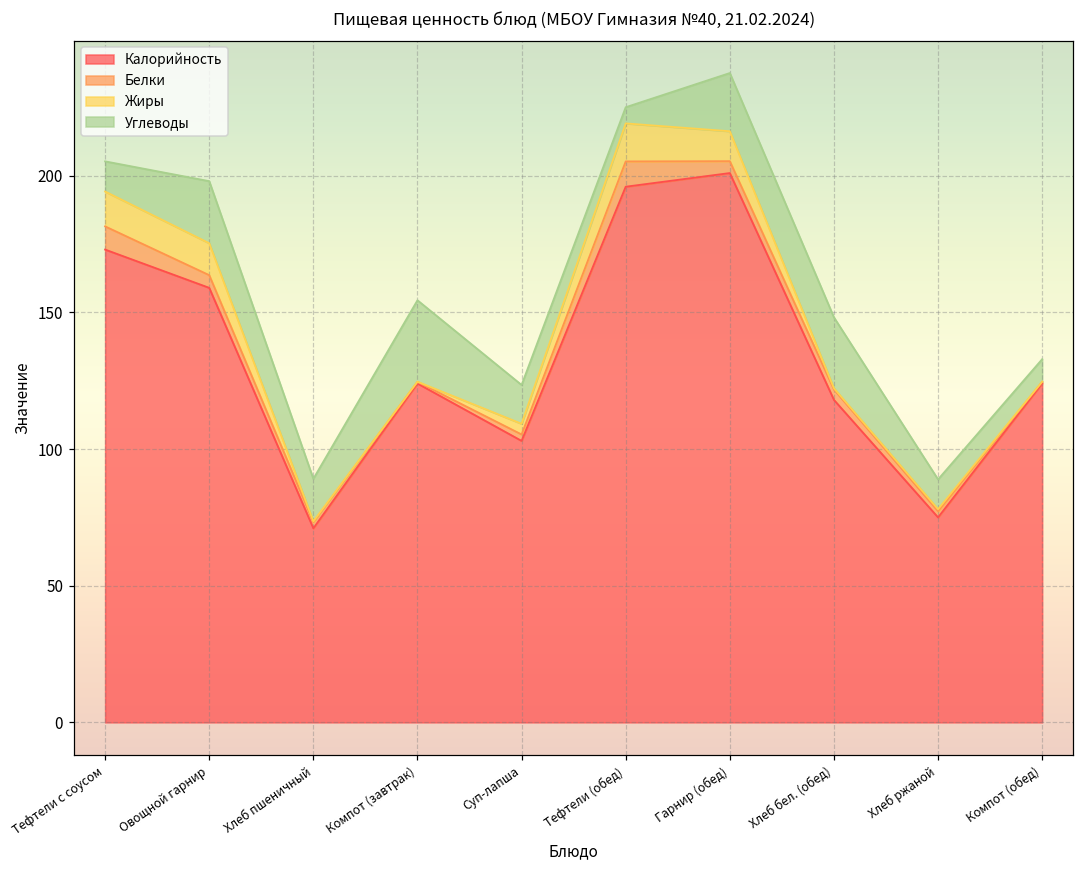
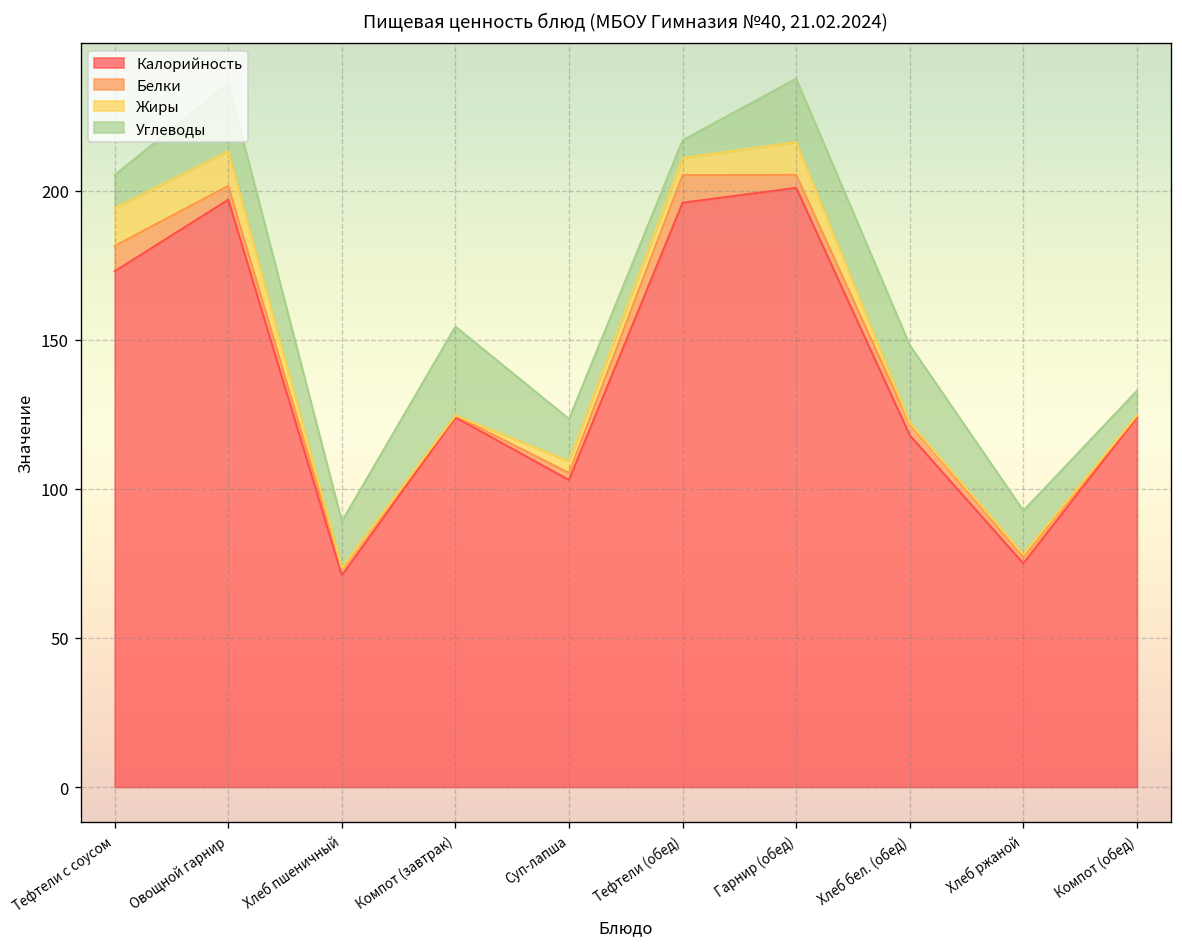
  {
    "Калорийность": {
      "Тефтели с соусом": 173,
-     "Овощной гарнир": 159,
+     "Овощной гарнир": 197,
      "Хлеб пшеничный": 71,
      "Суп-лапша": 103,
      "Тефтели (обед)": 196,
      "Гарнир (обед)": 201,
      "Хлеб бел. (обед)": 118,
      "Хлеб ржаной": 75
    },
    "Белки": {
      "Тефтели с соусом": 8,
      "Овощной гарнир": 5,
      "Суп-лапша": 2,
      "Тефтели (обед)": 9,
      "Гарнир (обед)": 4
    },
    "Жиры": {
      "Тефтели с соусом": 13,
      "Овощной гарнир": 12,
      "Суп-лапша": 4,
-     "Тефтели (обед)": 14,
+     "Тефтели (обед)": 6,
      "Гарнир (обед)": 11
    },
    "Углеводы": {
      "Тефтели с соусом": 11,
      "Хлеб пшеничный": 16,
      "Компот (завтрак)": 30,
      "Суп-лапша": 14,
      "Тефтели (обед)": 6,
      "Гарнир (обед)": 21,
      "Хлеб бел. (обед)": 26,
-     "Хлеб ржаной": 11,
+     "Хлеб ржаной": 15,
      "Компот (обед)": 8
    }
  }
